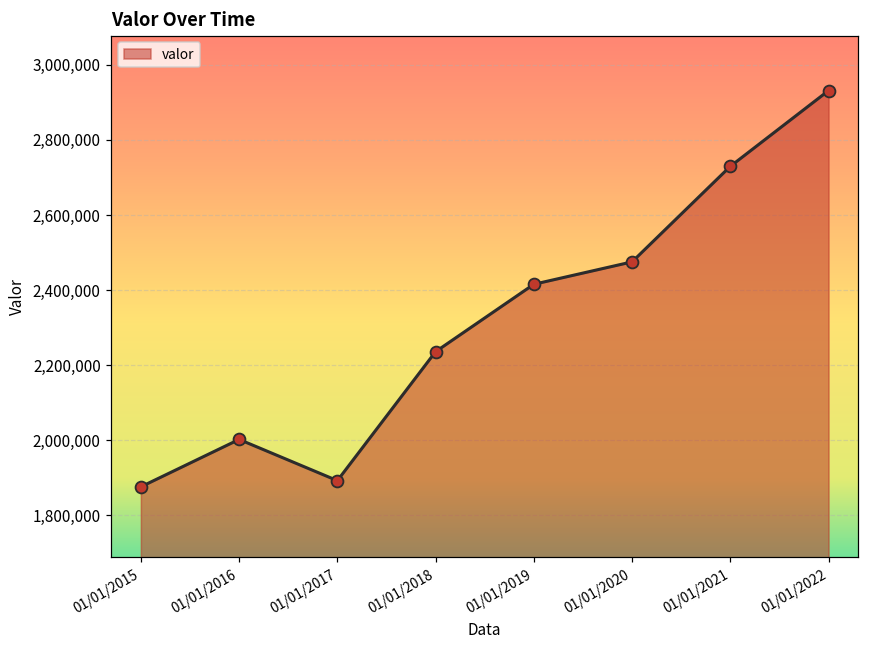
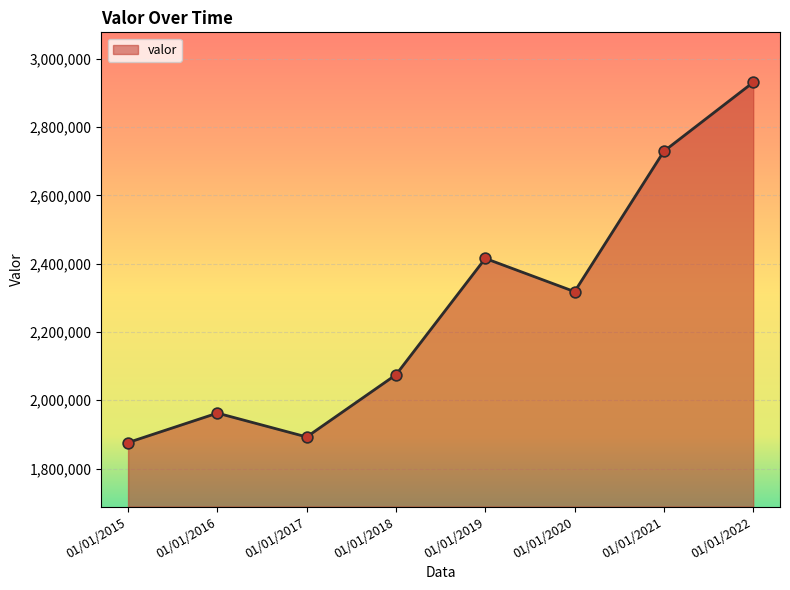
  {
    "01/01/2015": "1,880,000",
-   "01/01/2016": "2,000,000",
+   "01/01/2016": "1,960,000",
    "01/01/2017": "1,890,000",
-   "01/01/2018": "2,240,000",
+   "01/01/2018": "2,070,000",
    "01/01/2019": "2,420,000",
-   "01/01/2020": "2,480,000",
+   "01/01/2020": "2,320,000",
    "01/01/2021": "2,730,000",
    "01/01/2022": "2,930,000"
  }
